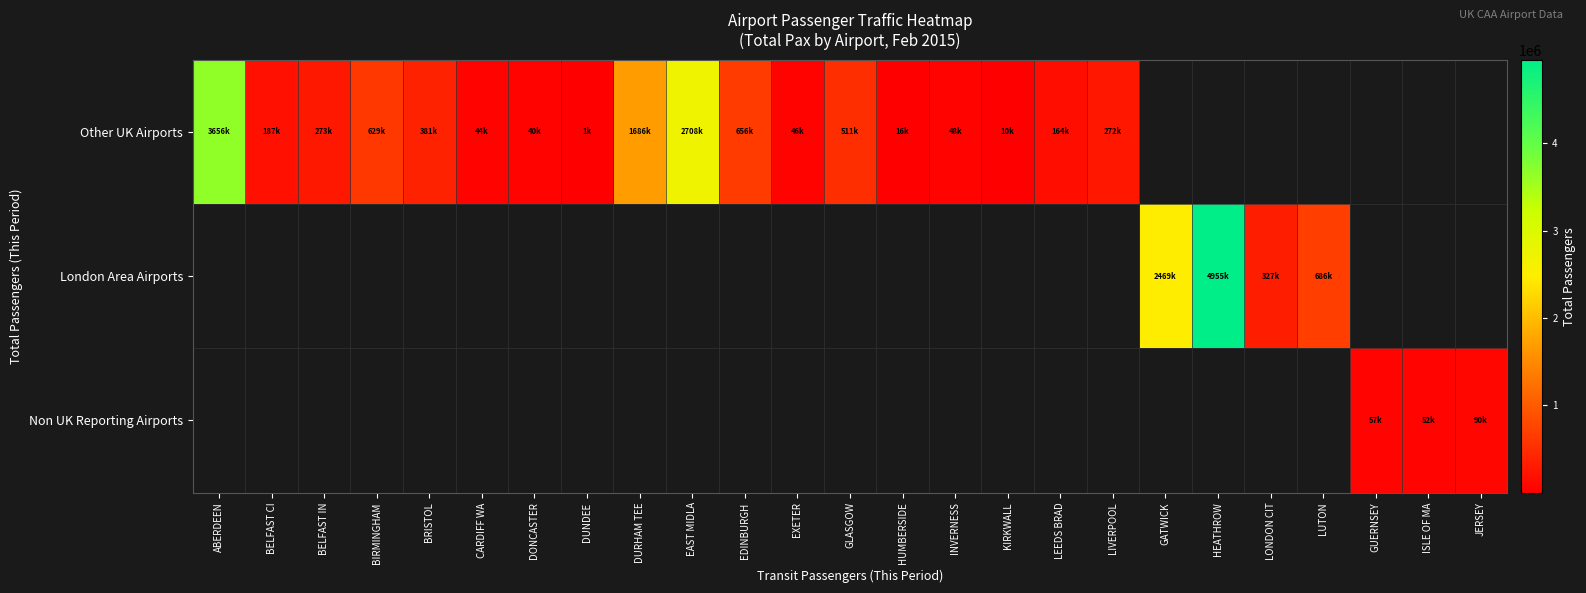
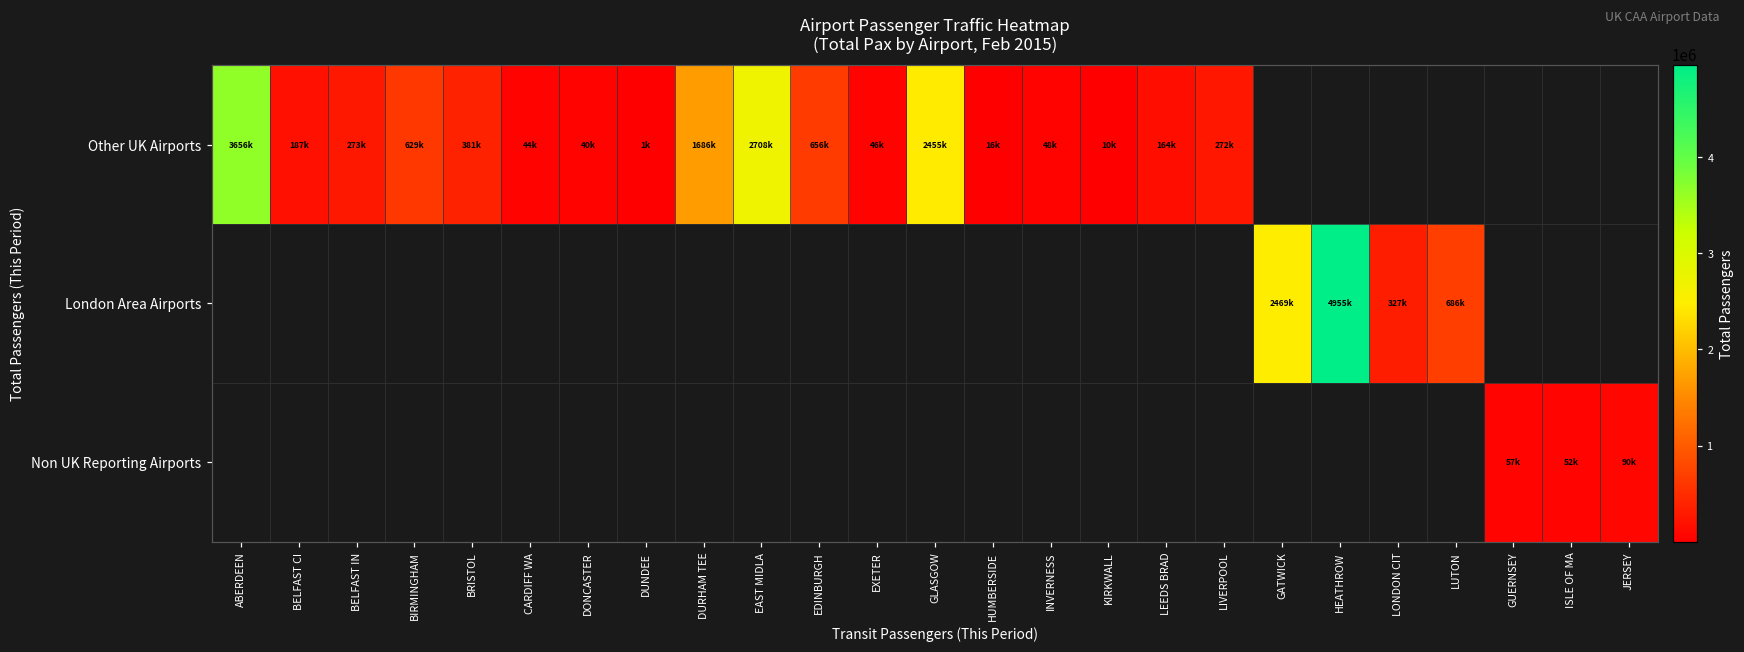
  {
    "Other UK Airports": {
      "ABERDEEN": "3656k",
      "BELFAST CI": "187k",
      "BELFAST IN": "273k",
      "BIRMINGHAM": "629k",
      "BRISTOL": "381k",
      "CARDIFF WA": "44k",
      "DONCASTER": "40k",
      "DUNDEE": "1k",
      "DURHAM TEE": "1686k",
      "EAST MIDLA": "2708k",
      "EDINBURGH": "656k",
      "EXETER": "46k",
-     "GLASGOW": "511k",
+     "GLASGOW": "2455k",
      "HUMBERSIDE": "16k",
      "INVERNESS": "48k",
      "KIRKWALL": "10k",
      "LEEDS BRAD": "164k",
      "LIVERPOOL": "272k"
    },
    "London Area Airports": {
      "GATWICK": "2469k",
      "HEATHROW": "4955k",
      "LONDON CIT": "327k",
      "LUTON": "686k"
    },
    "Non UK Reporting Airports": {
      "GUERNSEY": "57k",
      "ISLE OF MA": "52k",
      "JERSEY": "90k"
    }
  }
